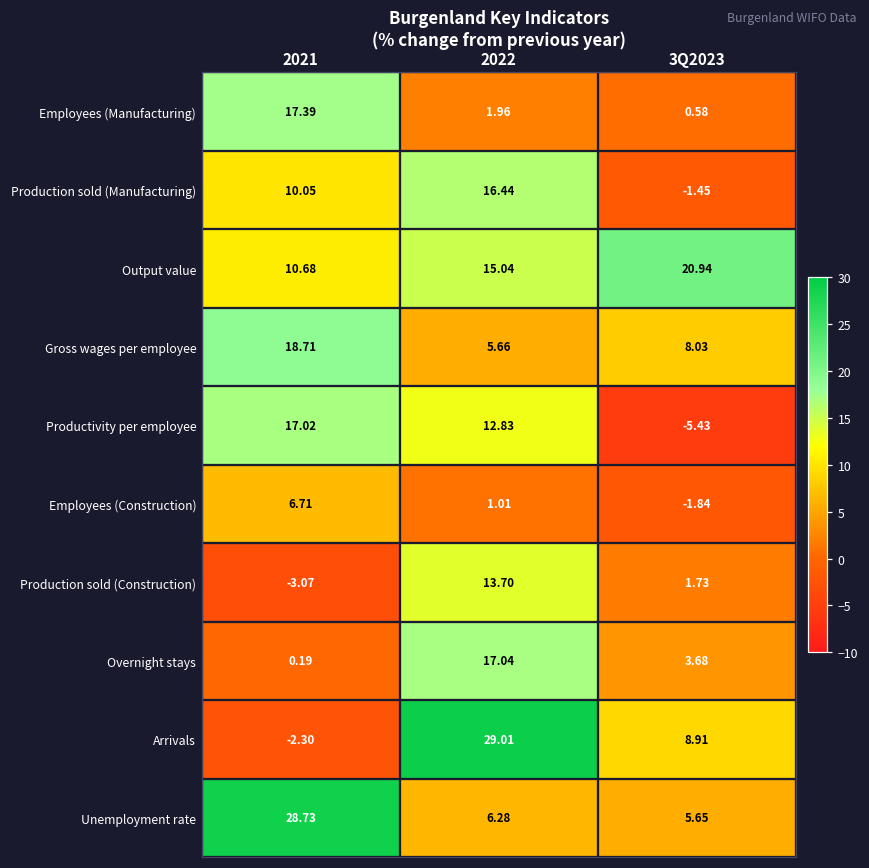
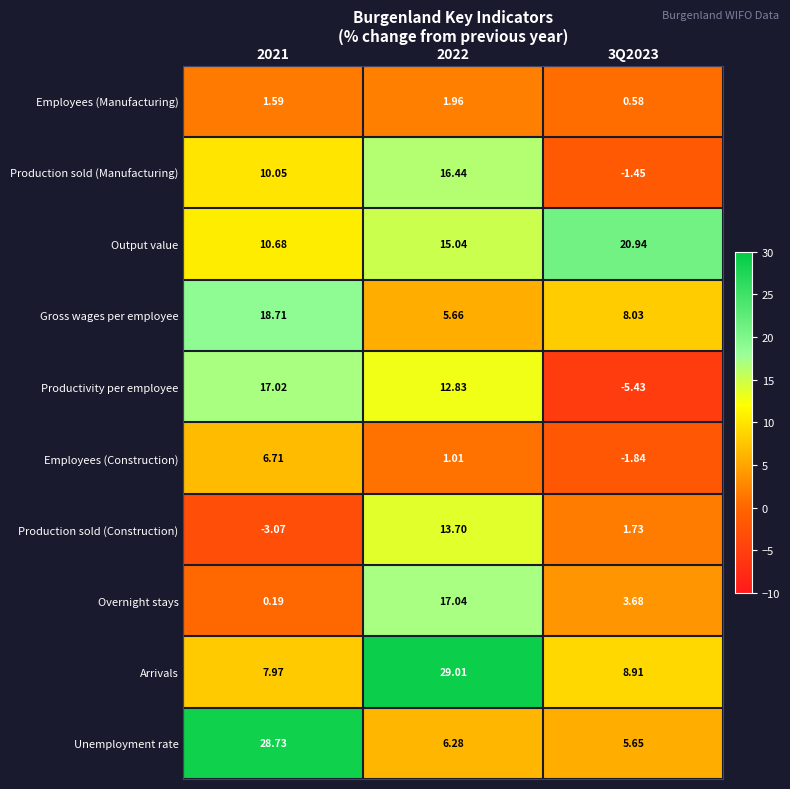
  {
    "Employees (Manufacturing)": {
-     "2021": 17.39,
+     "2021": 1.59,
      "2022": 1.96,
      "3Q2023": 0.58
    },
    "Production sold (Manufacturing)": {
      "2021": 10.05,
      "2022": 16.44,
      "3Q2023": -1.45
    },
    "Output value": {
      "2021": 10.68,
      "2022": 15.04,
      "3Q2023": 20.94
    },
    "Gross wages per employee": {
      "2021": 18.71,
      "2022": 5.66,
      "3Q2023": 8.03
    },
    "Productivity per employee": {
      "2021": 17.02,
      "2022": 12.83,
      "3Q2023": -5.43
    },
    "Employees (Construction)": {
      "2021": 6.71,
      "2022": 1.01,
      "3Q2023": -1.84
    },
    "Production sold (Construction)": {
      "2021": -3.07,
      "2022": 13.70,
      "3Q2023": 1.73
    },
    "Overnight stays": {
      "2021": 0.19,
      "2022": 17.04,
      "3Q2023": 3.68
    },
    "Arrivals": {
-     "2021": -2.30,
+     "2021": 7.97,
      "2022": 29.01,
      "3Q2023": 8.91
    },
    "Unemployment rate": {
      "2021": 28.73,
      "2022": 6.28,
      "3Q2023": 5.65
    }
  }
